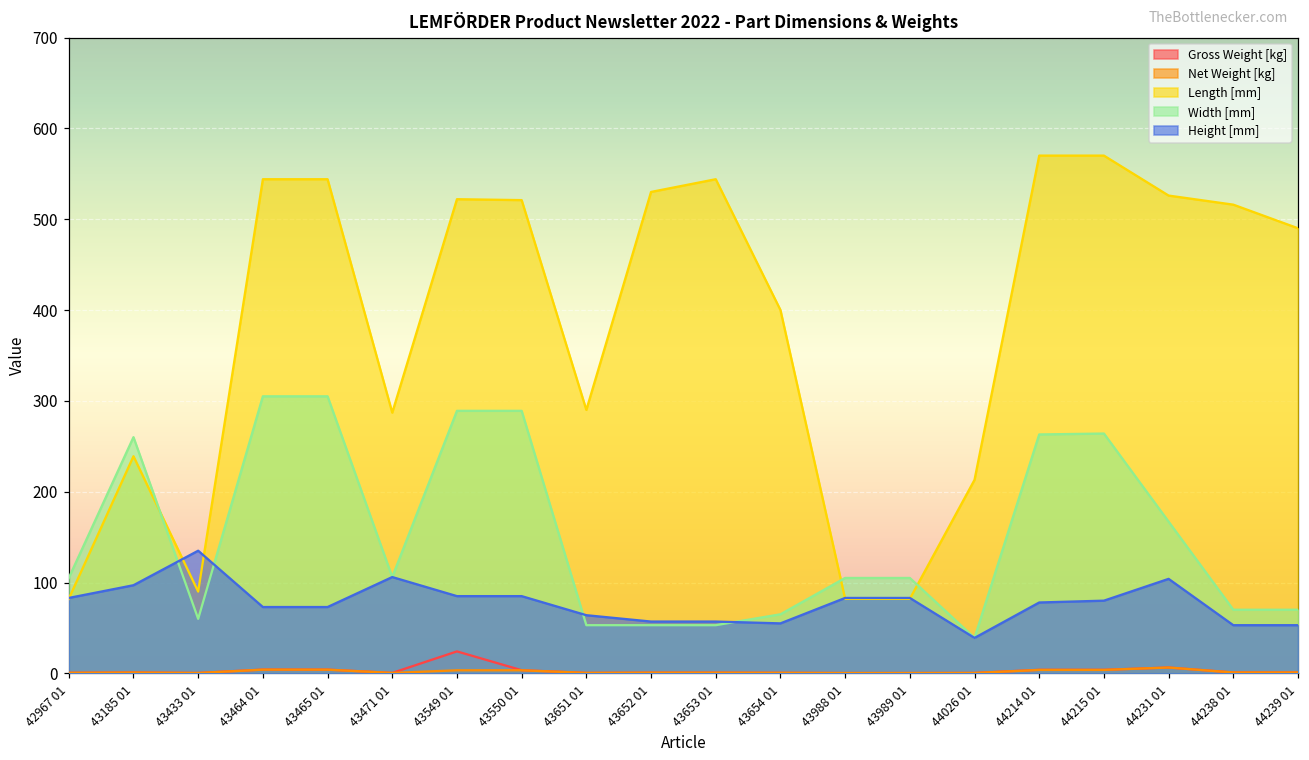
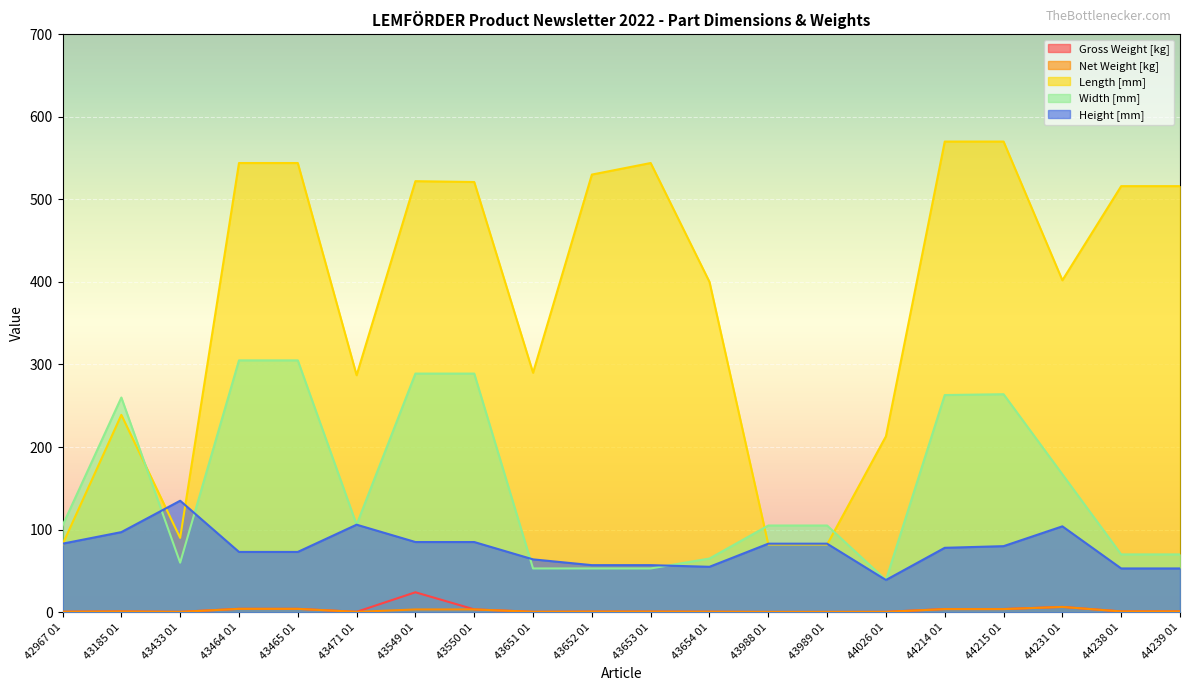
  {
    "Gross Weight [kg]": {
      "43549 01": 20
    },
    "Net Weight [kg]": {
      "43549 01": 0
    },
    "Length [mm]": {
      "43185 01": 240,
      "43433 01": 90,
      "43464 01": 540,
      "43465 01": 540,
      "43471 01": 290,
      "43549 01": 520,
      "43550 01": 520,
      "43651 01": 290,
      "43652 01": 530,
      "43653 01": 540,
      "43654 01": 400,
      "44026 01": 210,
      "44214 01": 570,
      "44215 01": 570,
-     "44231 01": 530,
+     "44231 01": 400,
      "44238 01": 520,
-     "44239 01": 490
+     "44239 01": 520
    },
    "Width [mm]": {
      "42967 01": 110,
      "43185 01": 260,
      "43433 01": 60,
      "43464 01": 310,
      "43465 01": 310,
      "43549 01": 290,
      "43550 01": 290,
      "43651 01": 50,
      "43652 01": 50,
      "43653 01": 50,
      "43654 01": 70,
      "43988 01": 110,
      "43989 01": 110,
      "44214 01": 260,
      "44215 01": 260,
      "44231 01": 170,
      "44238 01": 70,
      "44239 01": 70
    },
    "Height [mm]": {
      "43185 01": 100,
      "43433 01": 140,
      "43464 01": 70,
      "43465 01": 70,
      "43549 01": 90,
      "43550 01": 90,
      "43651 01": 60,
      "43652 01": 60,
      "43653 01": 60,
      "43654 01": 60,
      "44214 01": 80,
      "44215 01": 80,
      "44231 01": 100,
      "44238 01": 50,
      "44239 01": 50
    }
  }
